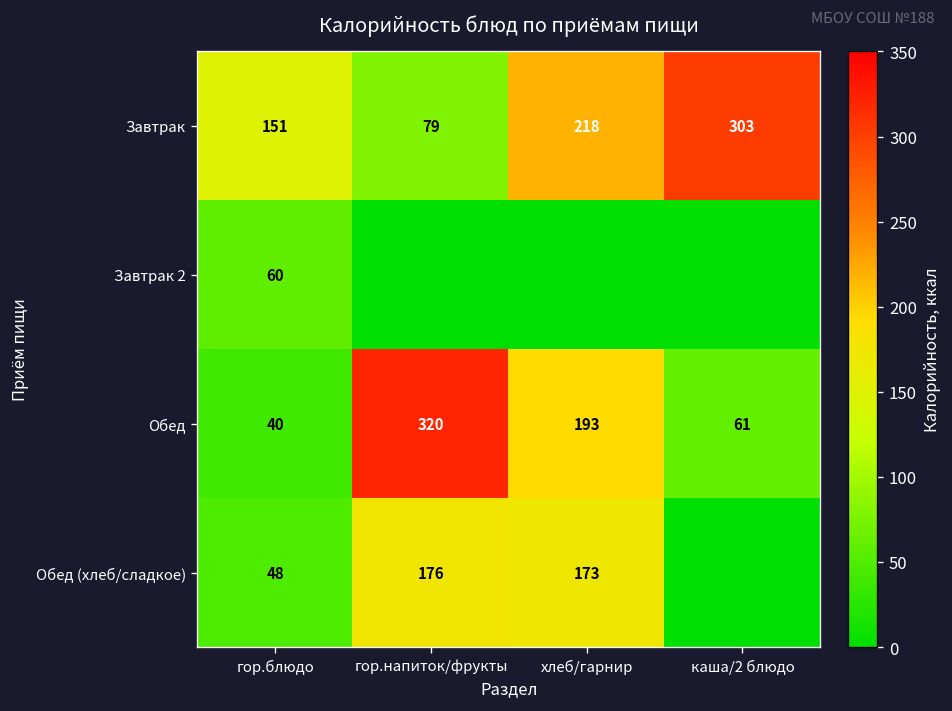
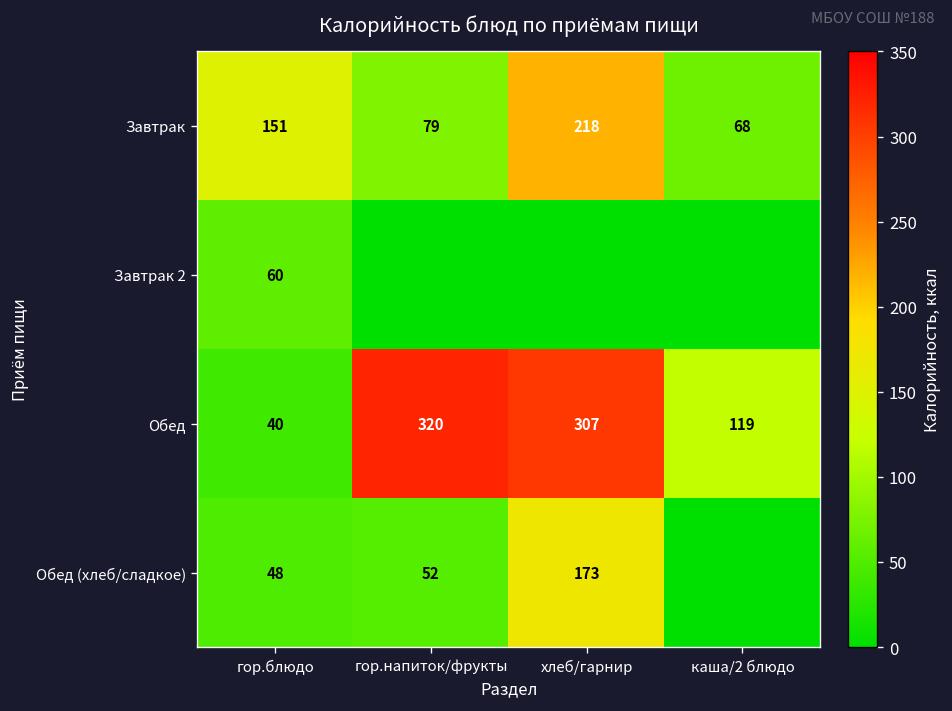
  {
    "Завтрак": {
      "гор.блюдо": 151,
      "гор.напиток/фрукты": 79,
      "хлеб/гарнир": 218,
-     "каша/2 блюдо": 303
+     "каша/2 блюдо": 68
    },
    "Завтрак 2": {
      "гор.блюдо": 60
    },
    "Обед": {
      "гор.блюдо": 40,
      "гор.напиток/фрукты": 320,
-     "хлеб/гарнир": 193,
-     "каша/2 блюдо": 61
+     "хлеб/гарнир": 307,
+     "каша/2 блюдо": 119
    },
    "Обед (хлеб/сладкое)": {
      "гор.блюдо": 48,
-     "гор.напиток/фрукты": 176,
+     "гор.напиток/фрукты": 52,
      "хлеб/гарнир": 173
    }
  }
